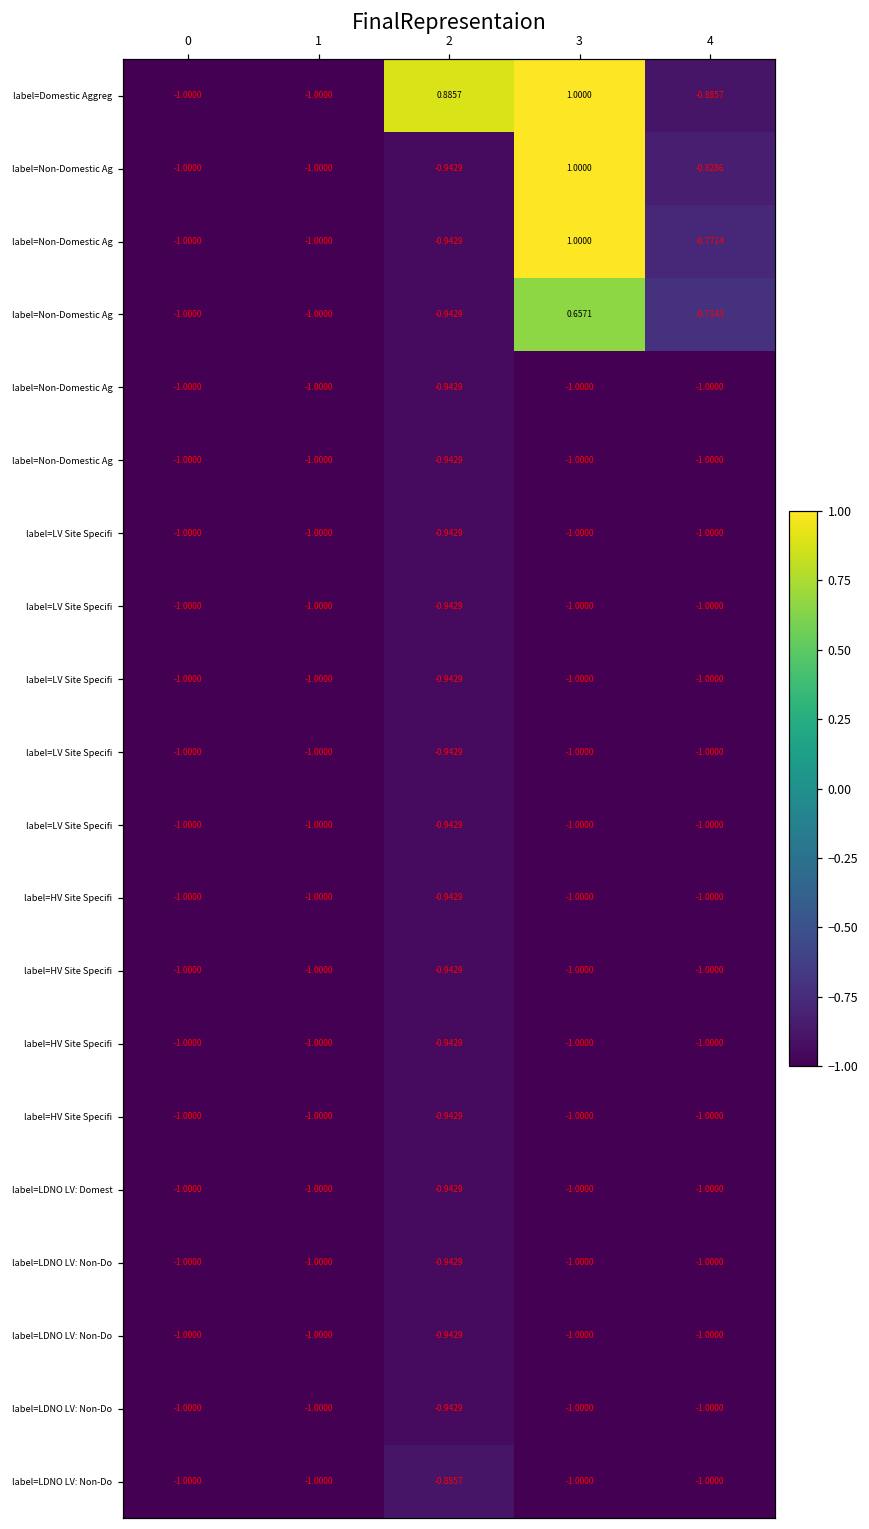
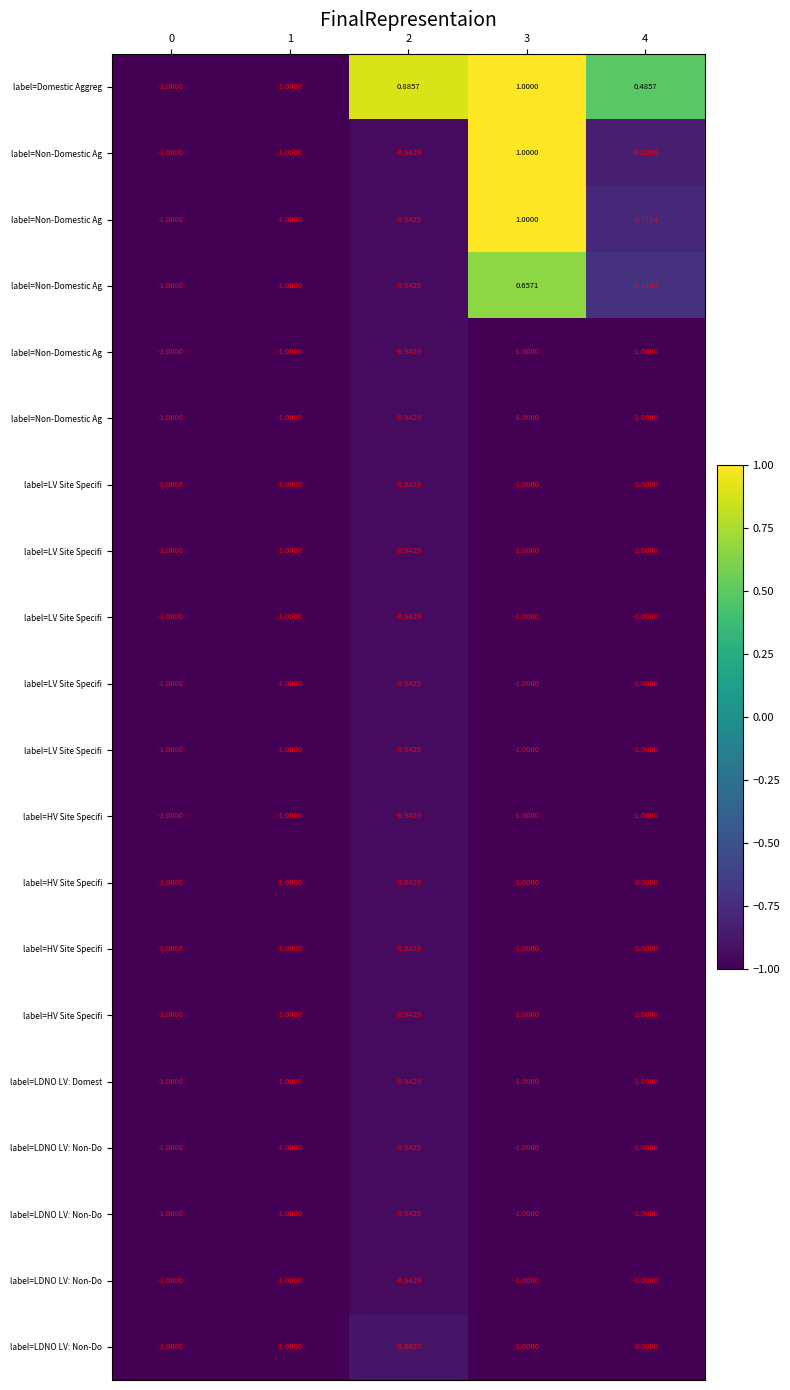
  {
    "label=Domestic Aggreg": {
      "0": -1.0000,
      "1": -1.0000,
      "2": 0.8857,
      "3": 1.0000,
-     "4": -0.8857
+     "4": 0.4857
    },
    "label=LDNO LV: Domest": {
      "0": -1.0000,
      "1": -1.0000,
      "2": -0.9429,
      "3": -1.0000,
      "4": -1.0000
    }
  }
